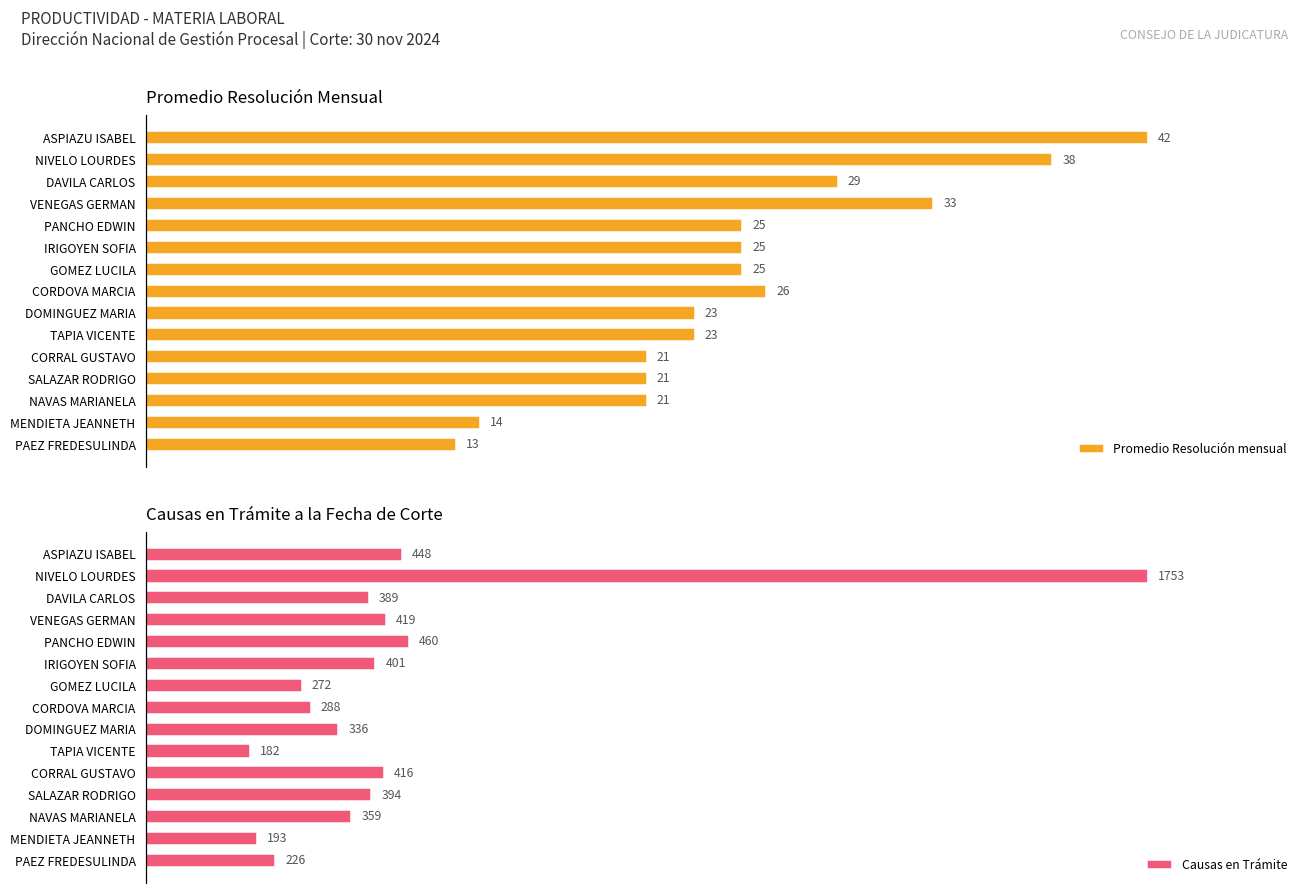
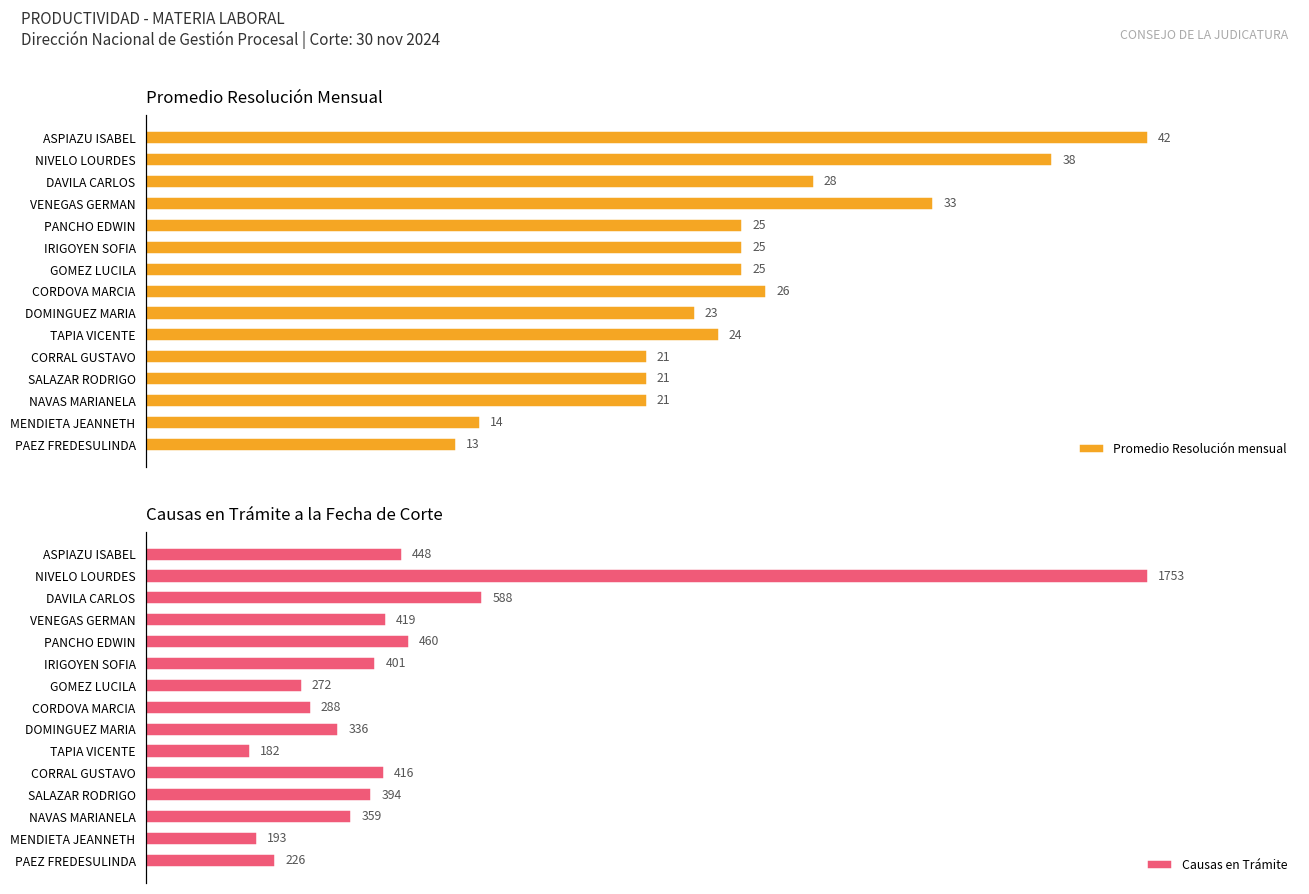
  {
    "Promedio Resolución Mensual": {
-     "DAVILA CARLOS": 29,
-     "TAPIA VICENTE": 23
+     "DAVILA CARLOS": 28,
+     "TAPIA VICENTE": 24
    },
    "Causas en Trámite a la Fecha de Corte": {
-     "DAVILA CARLOS": 389
+     "DAVILA CARLOS": 588
    }
  }
